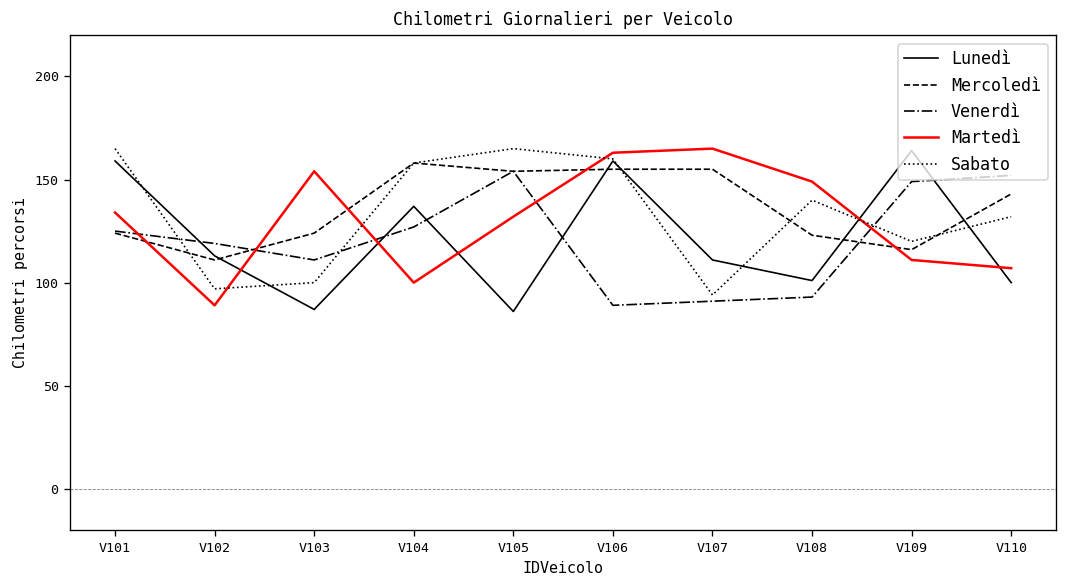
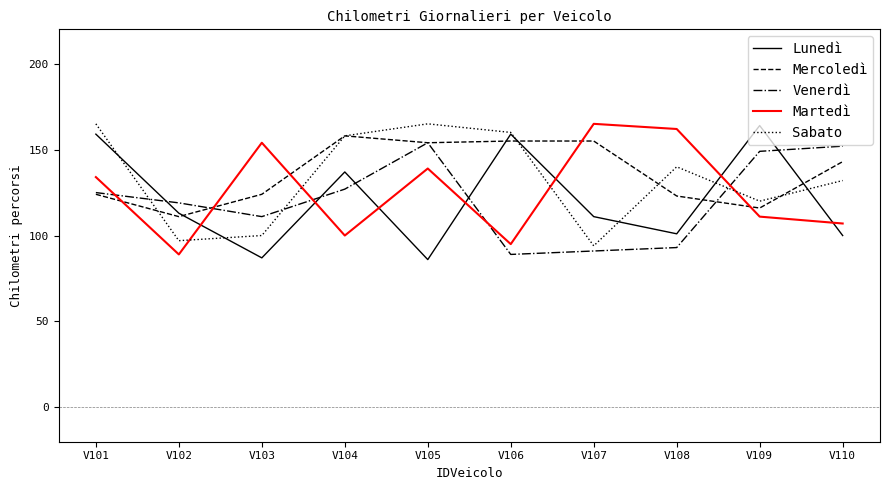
  {
    "Martedì": {
      "V101": 134,
      "V102": 89,
      "V103": 154,
      "V104": 100,
-     "V105": 132,
-     "V106": 163,
+     "V105": 139,
+     "V106": 95,
      "V107": 165,
-     "V108": 149,
+     "V108": 162,
      "V109": 111,
      "V110": 107
    }
  }
